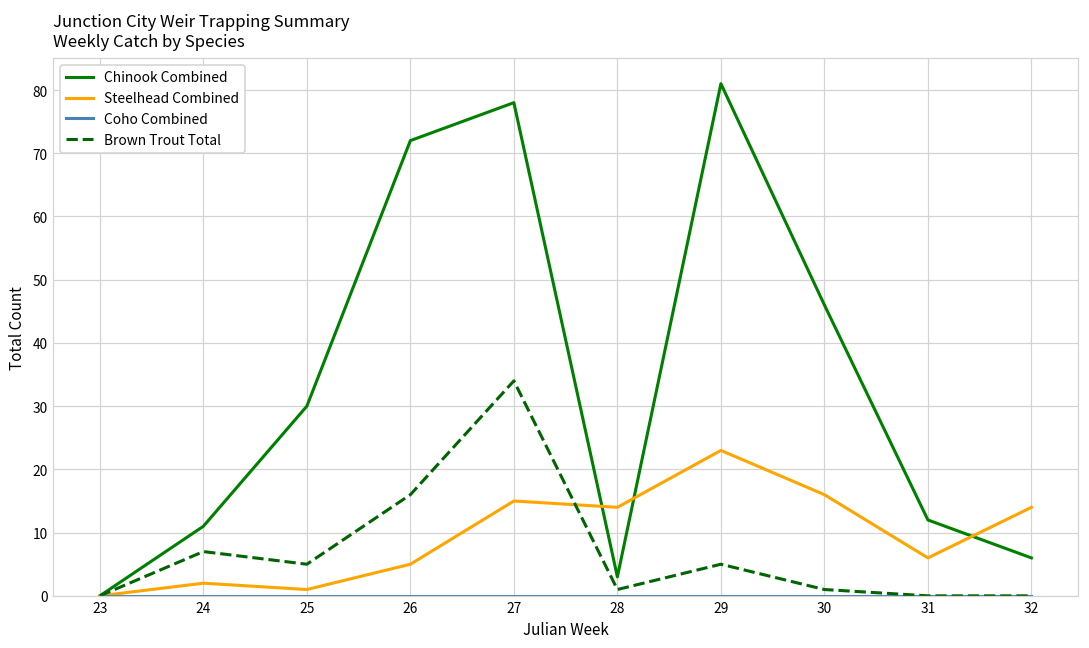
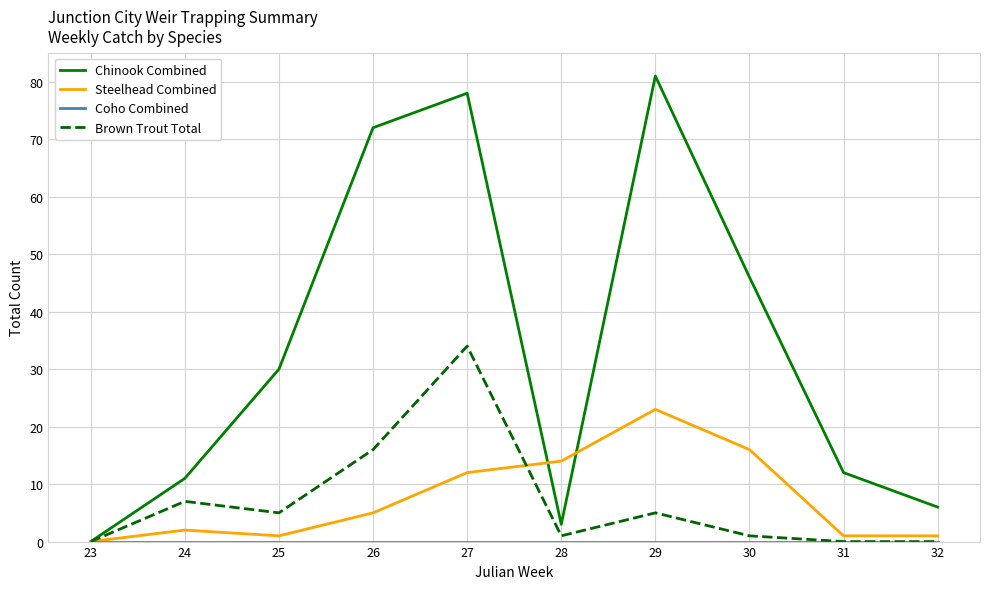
  {
    "Steelhead Combined": {
      "24": 2,
      "25": 1,
      "26": 5,
-     "27": 15,
+     "27": 12,
      "28": 14,
      "29": 23,
      "30": 16,
-     "31": 6,
-     "32": 14
+     "31": 1,
+     "32": 1
    },
    "Coho Combined": {
      "24": 0,
      "25": 0,
      "26": 0,
      "27": 0,
      "28": 0,
      "29": 0,
      "30": 0
    }
  }
